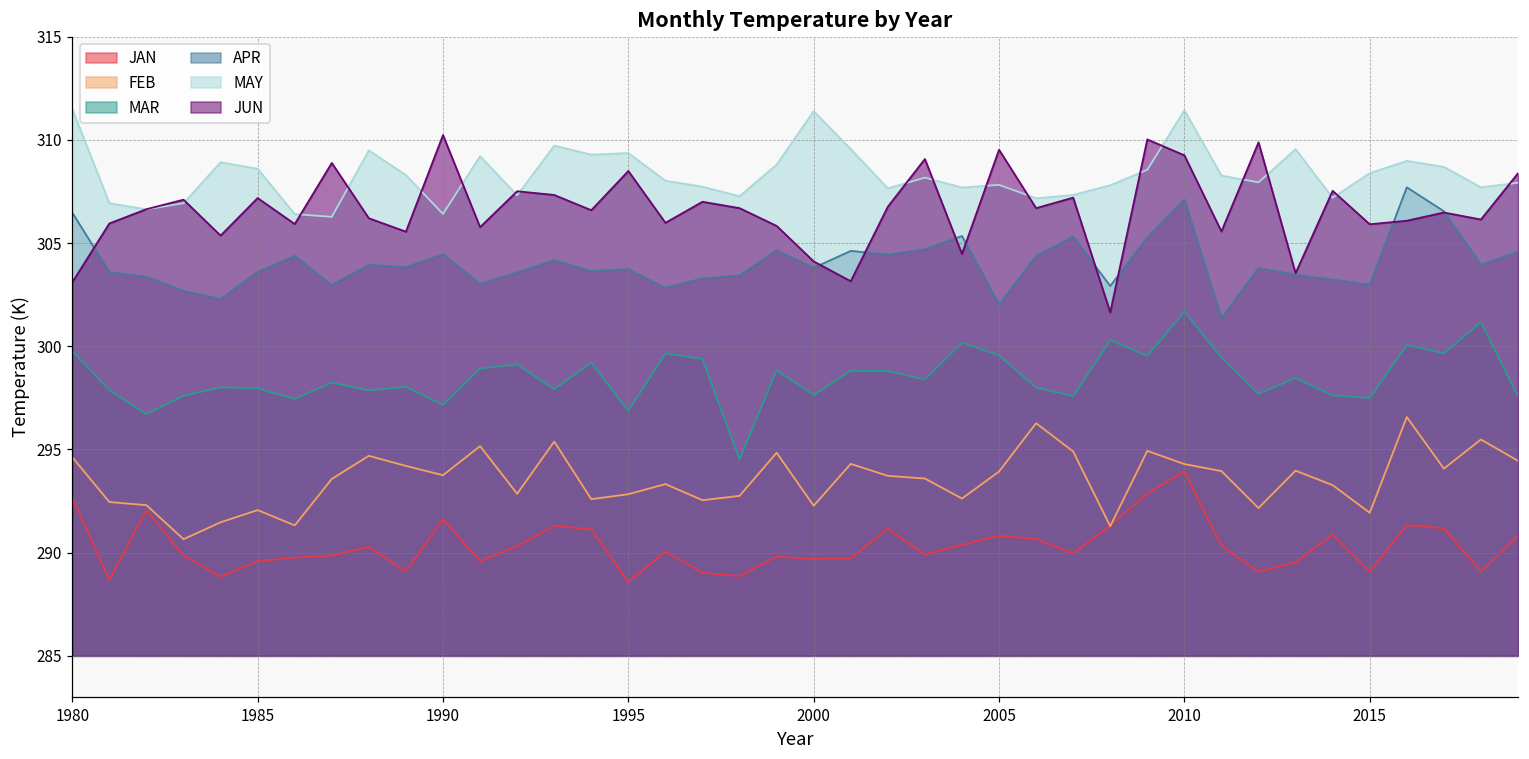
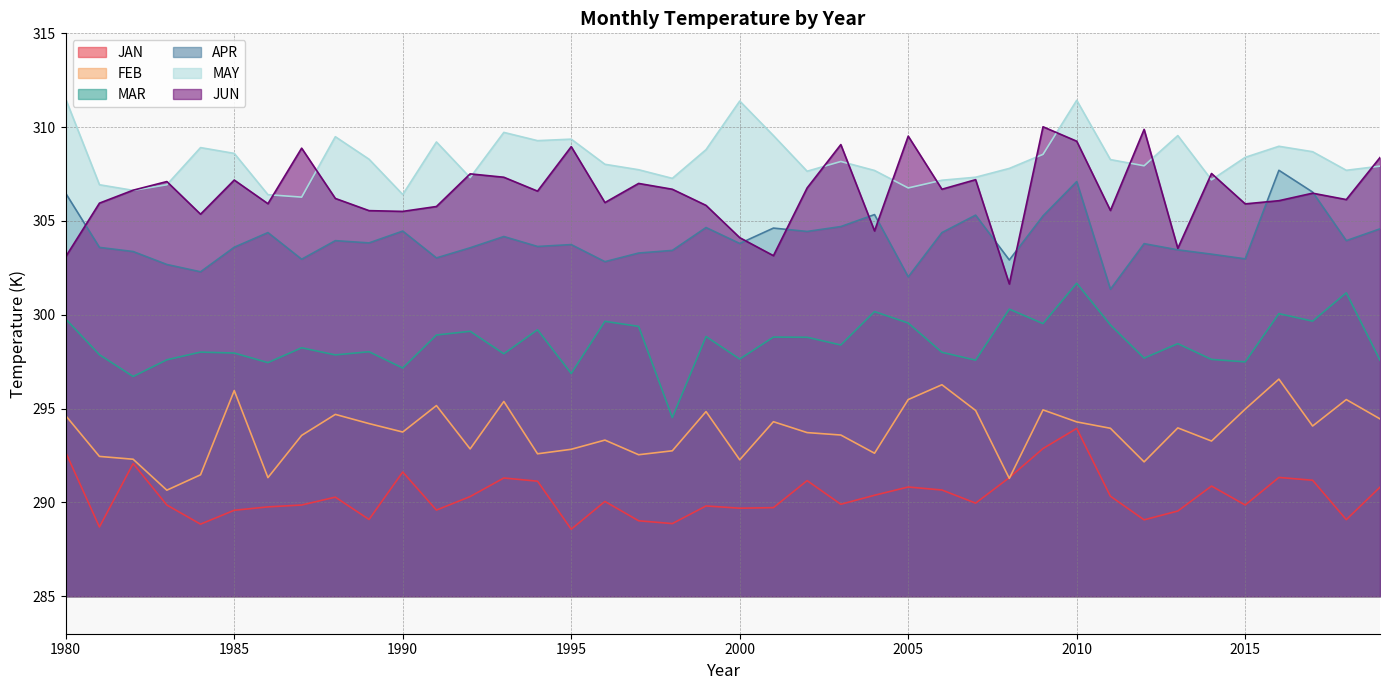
  {
    "JAN": {
      "1980": 292.7,
      "1985": 289.6,
      "1990": 291.6,
      "1995": 288.6,
      "2000": 289.7,
      "2005": 290.8,
      "2010": 293.9,
-     "2015": 289.1
+     "2015": 289.9
    },
    "FEB": {
      "1980": 294.6,
-     "1985": 292.1,
+     "1985": 296.0,
      "1990": 293.8,
      "1995": 292.8,
      "2000": 292.3,
-     "2005": 293.9,
+     "2005": 295.5,
      "2010": 294.3,
-     "2015": 291.9
+     "2015": 295.0
    },
    "MAY": {
      "1980": 311.5,
      "1985": 308.6,
      "1990": 306.4,
      "1995": 309.4,
      "2000": 311.4,
-     "2005": 307.8,
+     "2005": 306.8,
      "2010": 311.4,
      "2015": 308.4
    },
    "JUN": {
      "1980": 303.1,
      "1985": 307.2,
-     "1990": 310.2,
-     "1995": 308.5,
+     "1990": 305.5,
+     "1995": 309.0,
      "2000": 304.1,
      "2005": 309.5,
      "2010": 309.3,
      "2015": 305.9
    }
  }
